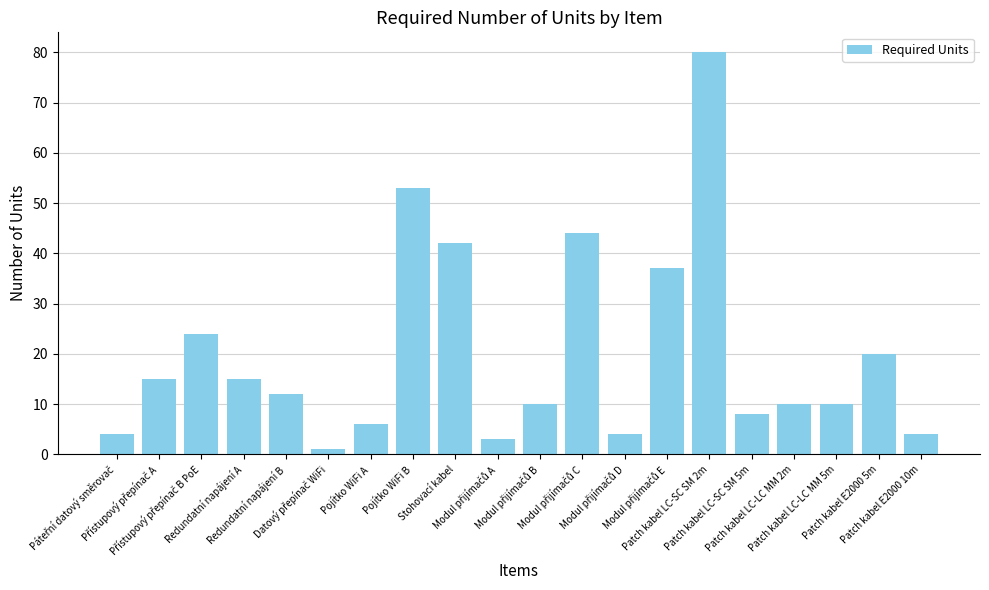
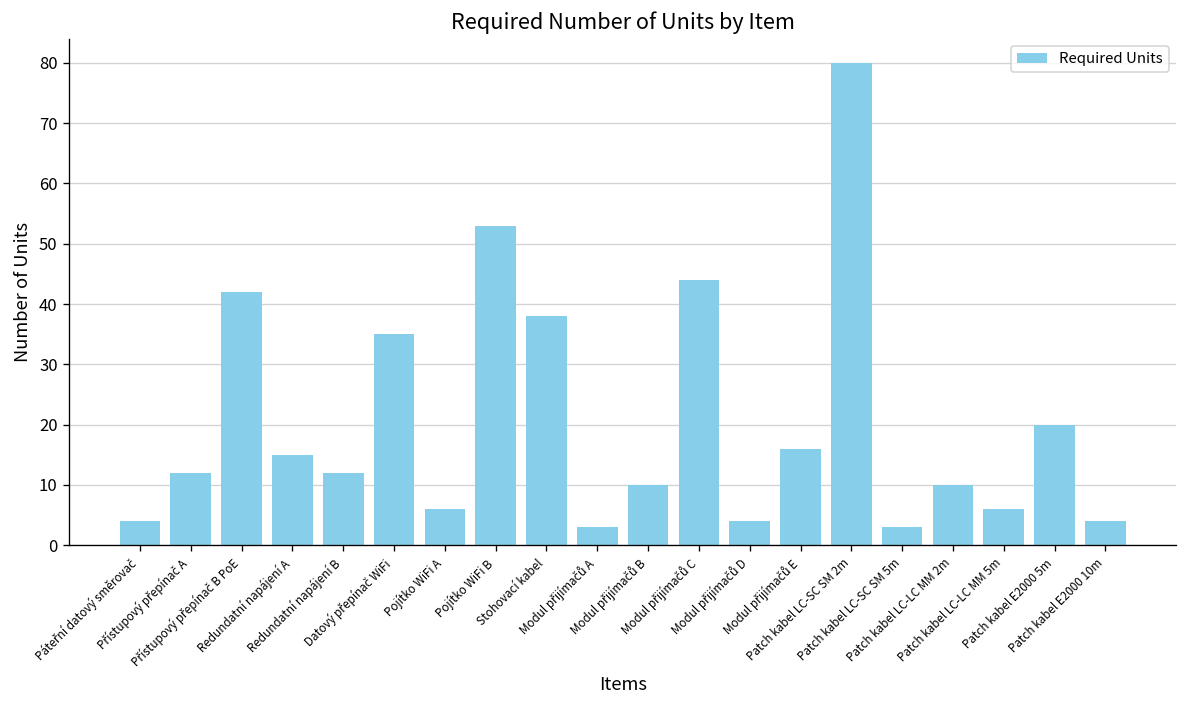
  {
    "Páteřní datový směrovač": 4,
-   "Přístupový přepínač A": 15,
-   "Přístupový přepínač B PoE": 24,
+   "Přístupový přepínač A": 12,
+   "Přístupový přepínač B PoE": 42,
    "Redundatní napájení A": 15,
    "Redundatní napájení B": 12,
-   "Datový přepínač WiFi": 1,
+   "Datový přepínač WiFi": 35,
    "Pojítko WiFi A": 6,
    "Pojítko WiFi B": 53,
-   "Stohovací kabel": 42,
+   "Stohovací kabel": 38,
    "Modul přijímačů A": 3,
    "Modul přijímačů B": 10,
    "Modul přijímačů C": 44,
    "Modul přijímačů D": 4,
-   "Modul přijímačů E": 37,
+   "Modul přijímačů E": 16,
    "Patch kabel LC-SC SM 2m": 80,
-   "Patch kabel LC-SC SM 5m": 8,
+   "Patch kabel LC-SC SM 5m": 3,
    "Patch kabel LC-LC MM 2m": 10,
-   "Patch kabel LC-LC MM 5m": 10,
+   "Patch kabel LC-LC MM 5m": 6,
    "Patch kabel E2000 5m": 20,
    "Patch kabel E2000 10m": 4
  }
